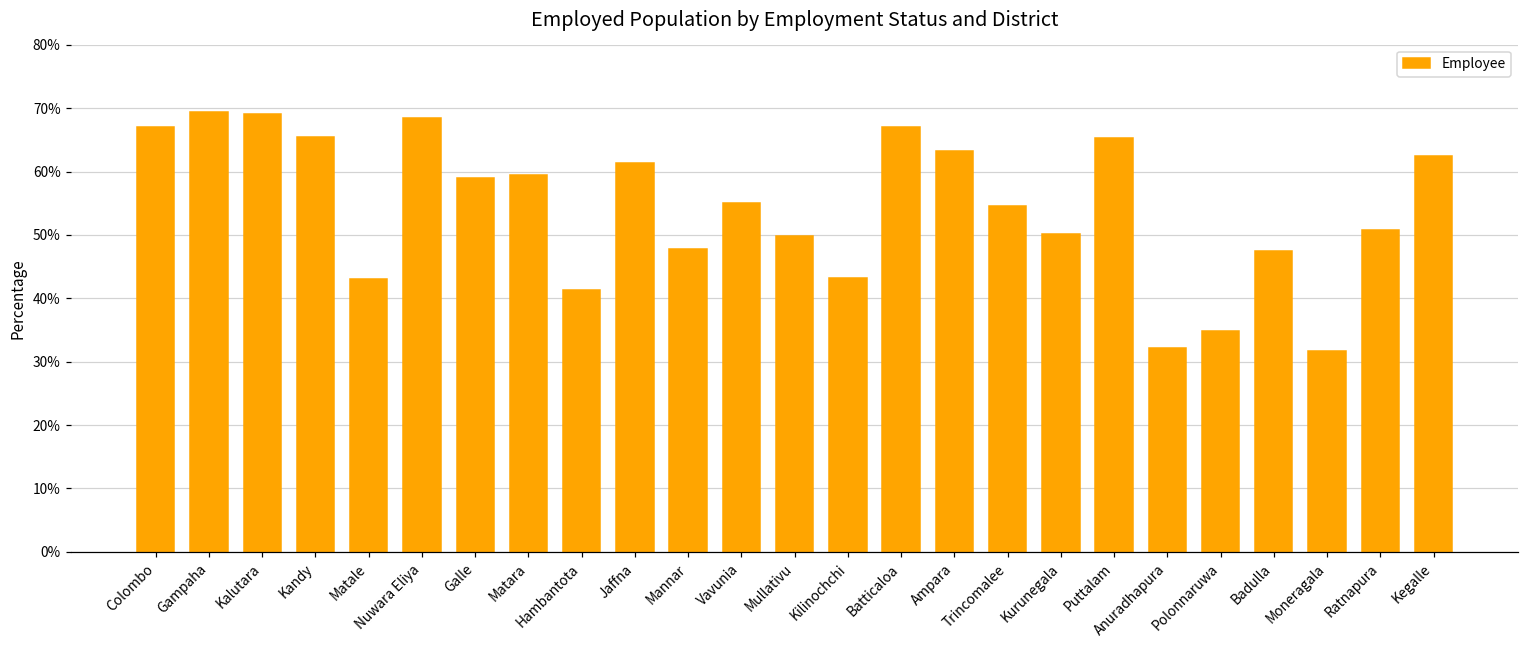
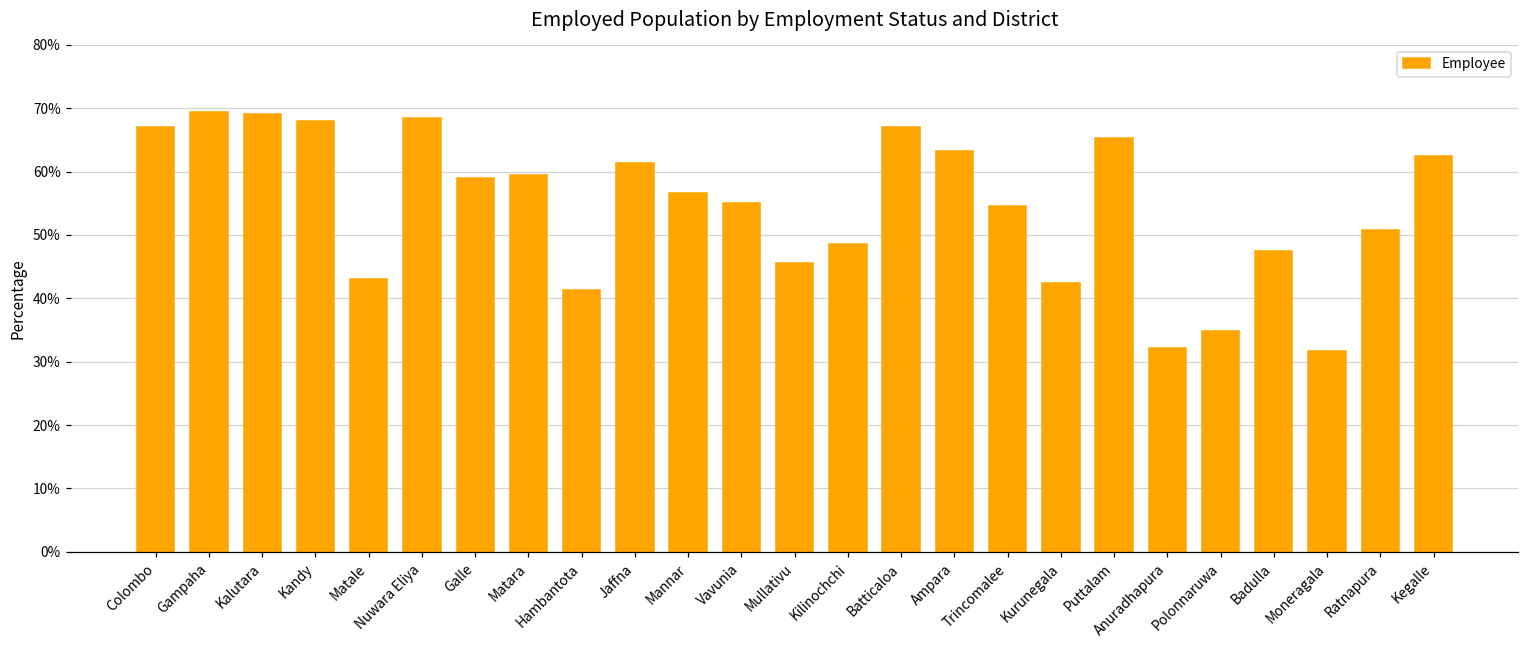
  {
    "Colombo": "67%",
    "Gampaha": "69%",
    "Kalutara": "69%",
-   "Kandy": "65%",
+   "Kandy": "68%",
    "Matale": "43%",
    "Nuwara Eliya": "69%",
    "Galle": "59%",
    "Matara": "60%",
    "Hambantota": "41%",
    "Jaffna": "61%",
-   "Mannar": "48%",
+   "Mannar": "57%",
    "Vavunia": "55%",
-   "Mullativu": "50%",
-   "Kilinochchi": "43%",
+   "Mullativu": "46%",
+   "Kilinochchi": "49%",
    "Batticaloa": "67%",
    "Ampara": "63%",
    "Trincomalee": "55%",
-   "Kurunegala": "50%",
+   "Kurunegala": "42%",
    "Puttalam": "65%",
    "Anuradhapura": "32%",
    "Polonnaruwa": "35%",
    "Badulla": "47%",
    "Moneragala": "32%",
    "Ratnapura": "51%",
    "Kegalle": "63%"
  }
